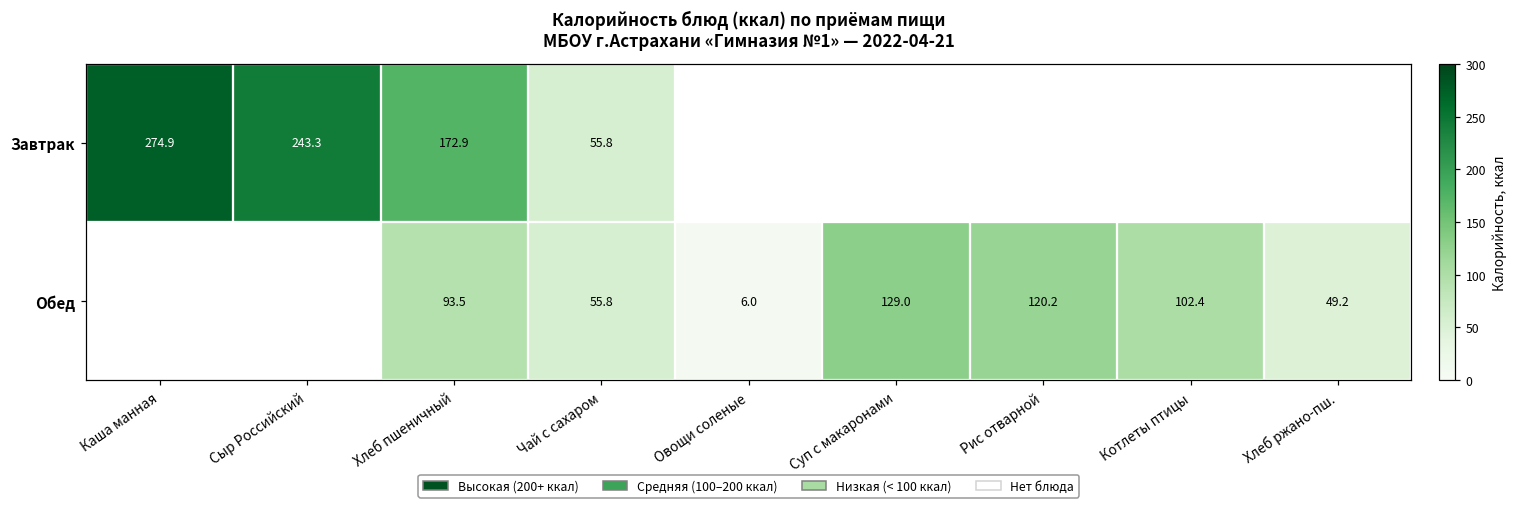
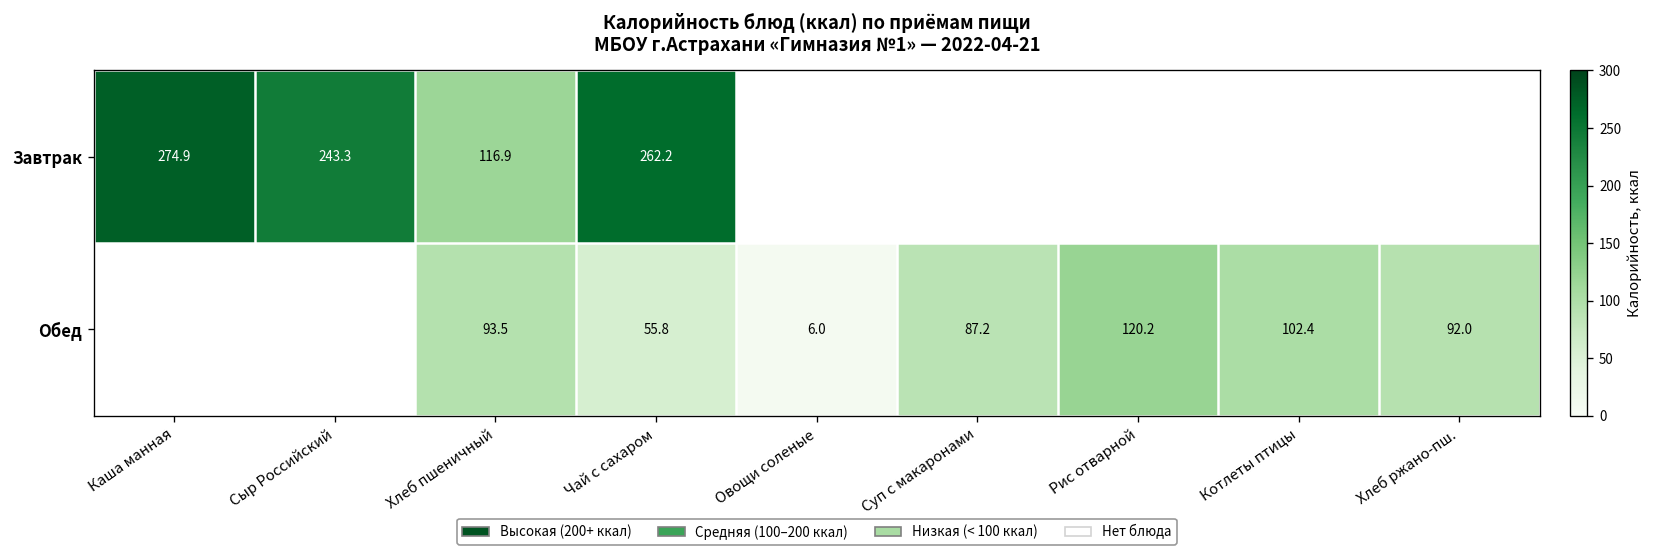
  {
    "Завтрак": {
      "Каша манная": 274.9,
      "Сыр Российский": 243.3,
-     "Хлеб пшеничный": 172.9,
-     "Чай с сахаром": 55.8
+     "Хлеб пшеничный": 116.9,
+     "Чай с сахаром": 262.2
    },
    "Обед": {
      "Хлеб пшеничный": 93.5,
      "Чай с сахаром": 55.8,
      "Овощи соленые": 6.0,
-     "Суп с макаронами": 129.0,
+     "Суп с макаронами": 87.2,
      "Рис отварной": 120.2,
      "Котлеты птицы": 102.4,
-     "Хлеб ржано-пш.": 49.2
+     "Хлеб ржано-пш.": 92.0
    }
  }
